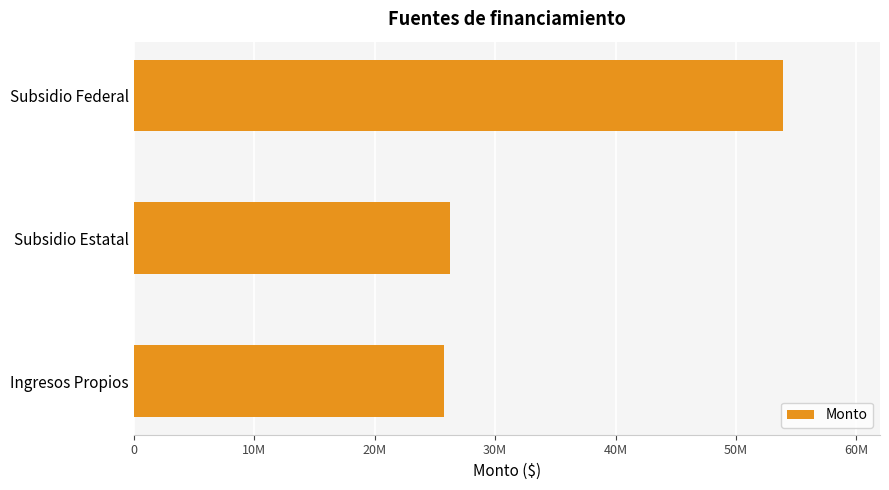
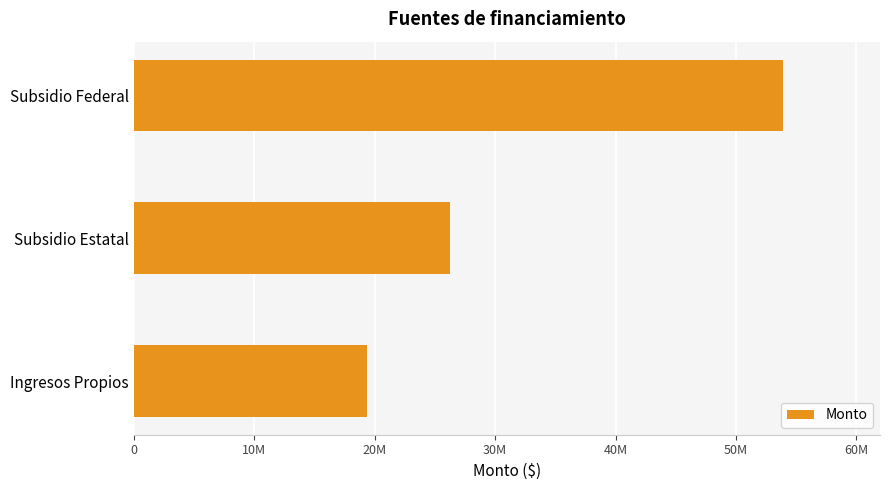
  {
    "Subsidio Federal": 53900000,
    "Subsidio Estatal": 26300000,
-   "Ingresos Propios": 25800000
+   "Ingresos Propios": 19400000
  }
